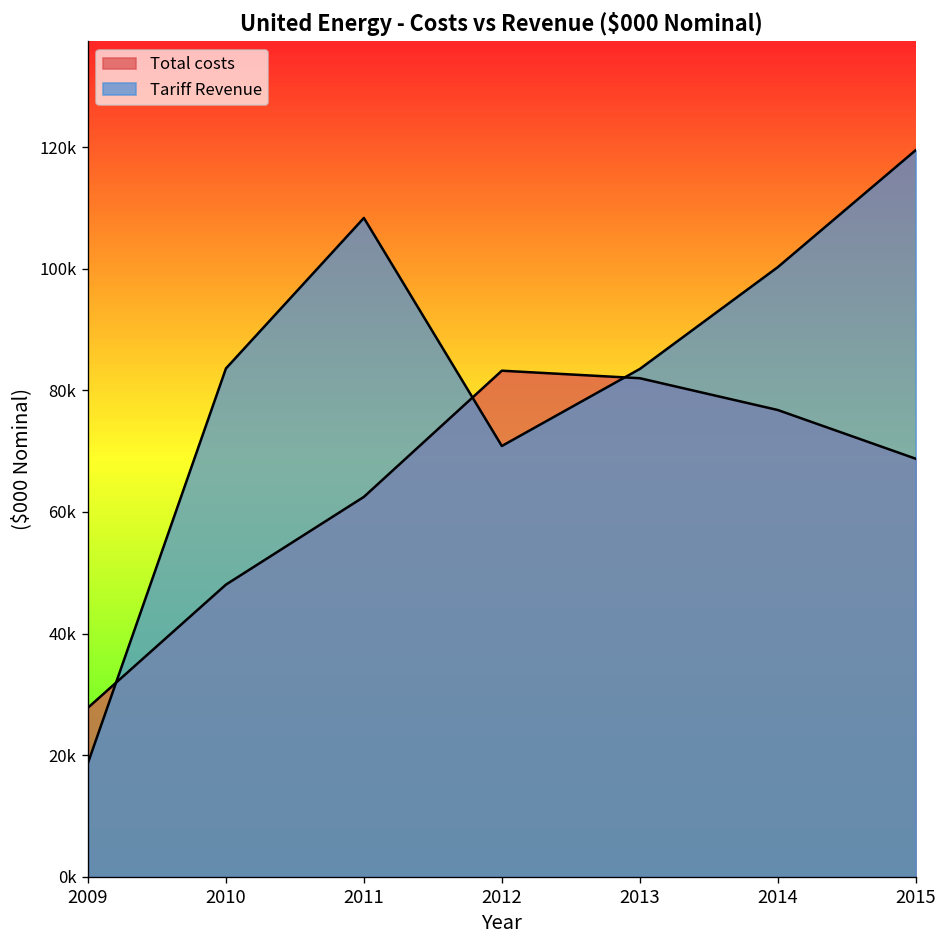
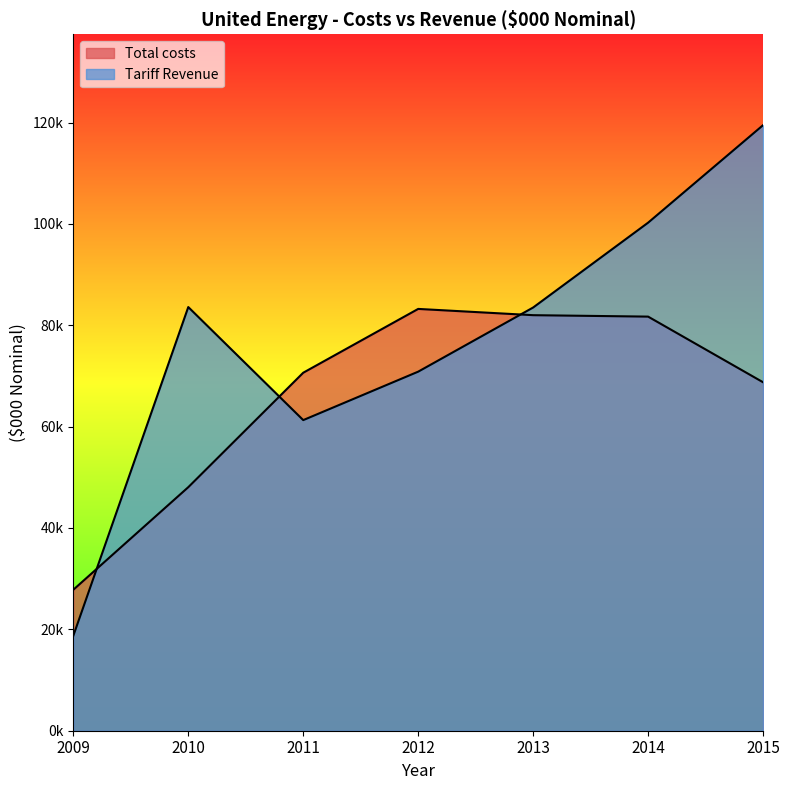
  {
    "Total costs": {
      "2009": 28000,
      "2010": 48000,
-     "2011": 62000,
+     "2011": 71000,
      "2012": 83000,
      "2013": 82000,
-     "2014": 77000,
+     "2014": 82000,
      "2015": 69000
    },
    "Tariff Revenue": {
      "2009": 19000,
      "2010": 84000,
-     "2011": 108000,
+     "2011": 61000,
      "2012": 71000,
      "2013": 84000,
      "2014": 100000,
      "2015": 119000
    }
  }
